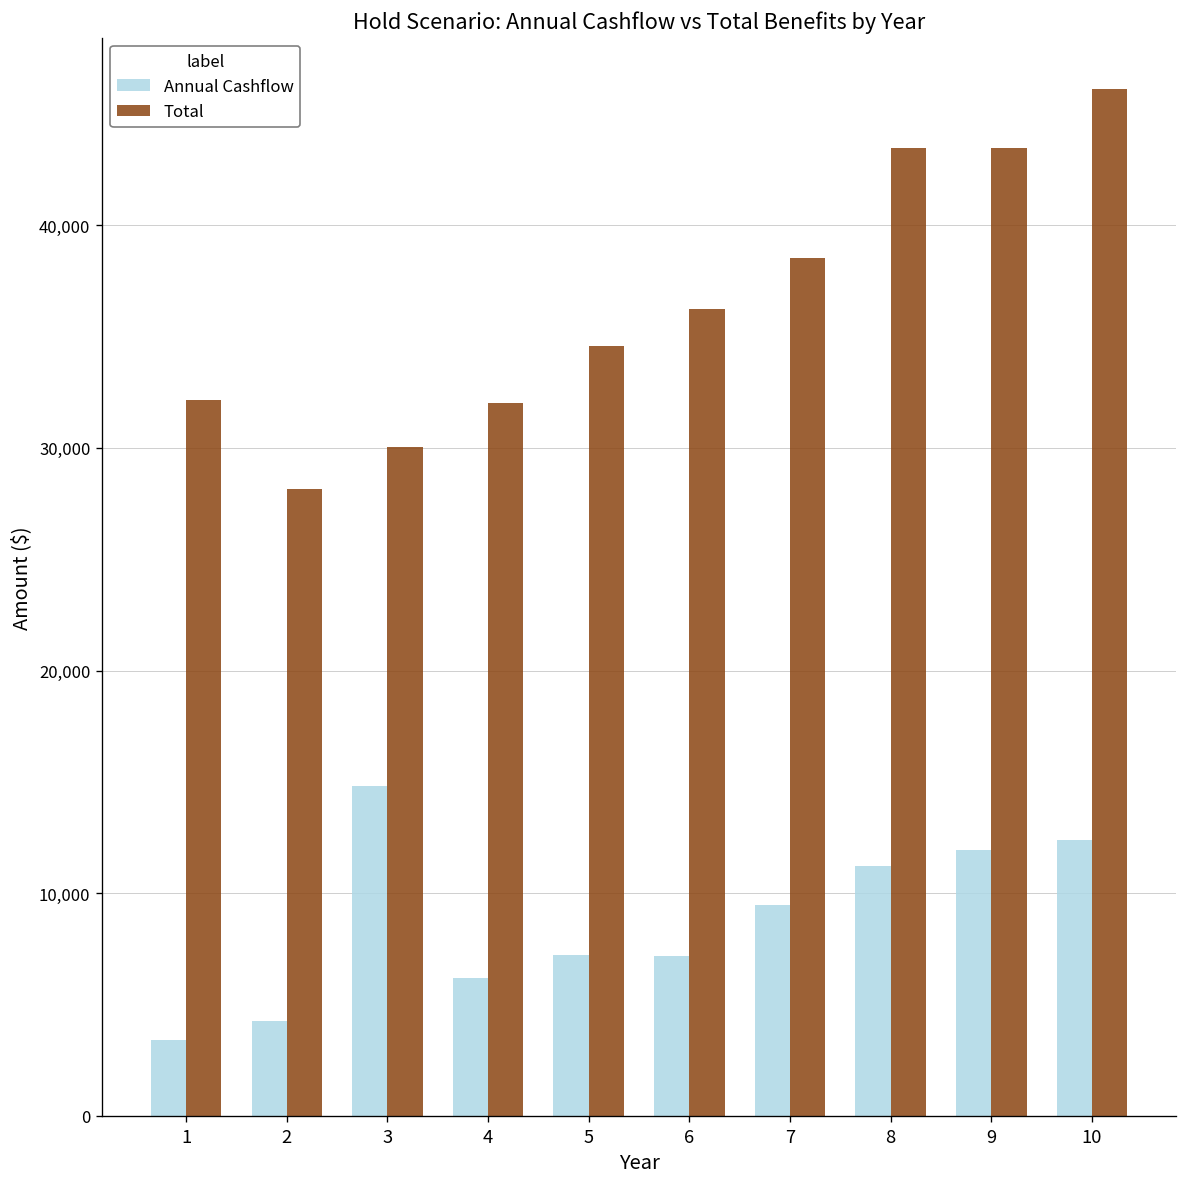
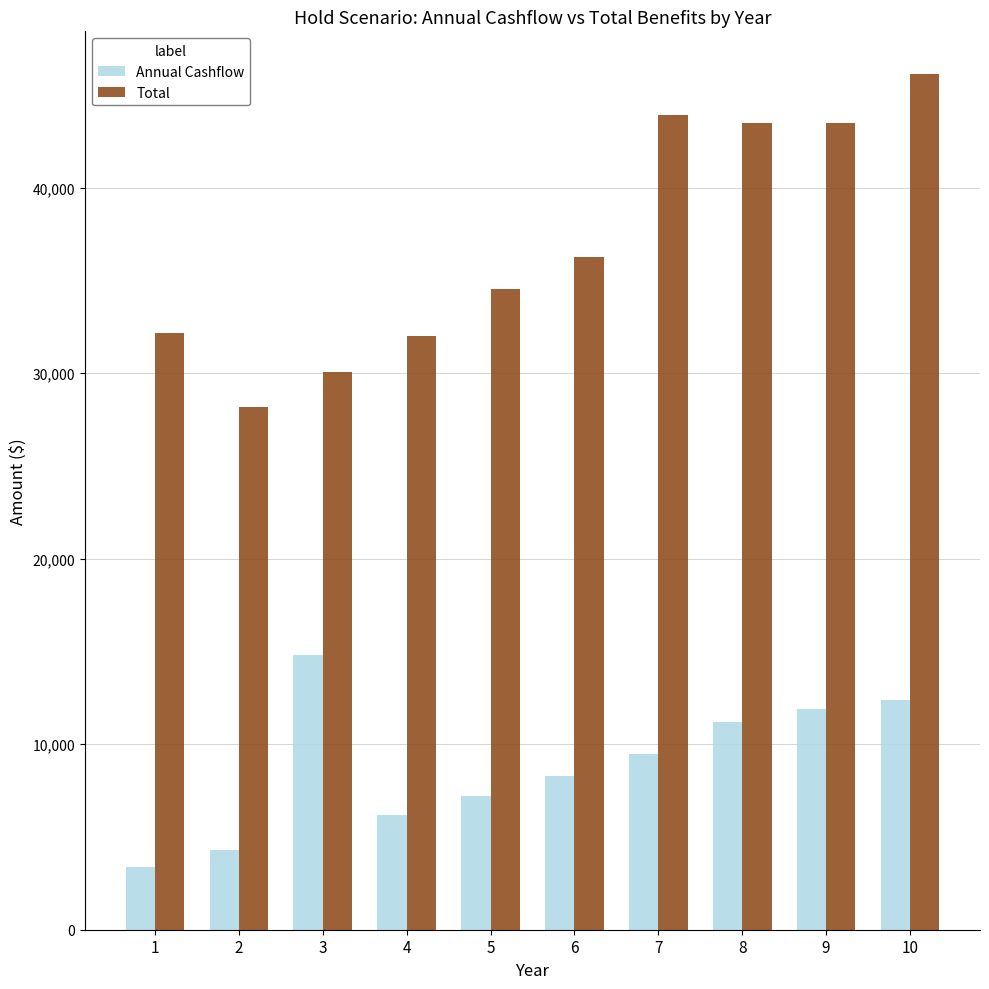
  {
    "Annual Cashflow": {
      "1": "3,400",
      "2": "4,300",
      "3": "14,800",
      "4": "6,200",
      "5": "7,200",
-     "6": "7,200",
+     "6": "8,300",
      "7": "9,400",
      "8": "11,200",
      "9": "11,900",
      "10": "12,400"
    },
    "Total": {
      "1": "32,200",
      "2": "28,200",
      "3": "30,000",
      "4": "32,000",
      "5": "34,600",
      "6": "36,200",
-     "7": "38,500",
+     "7": "43,900",
      "8": "43,500",
      "9": "43,500",
      "10": "46,100"
    }
  }
